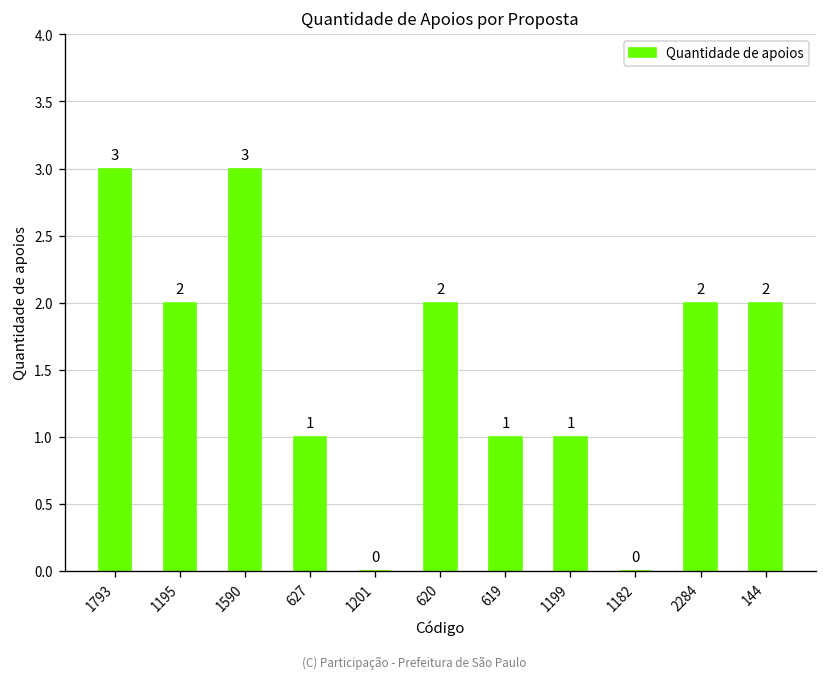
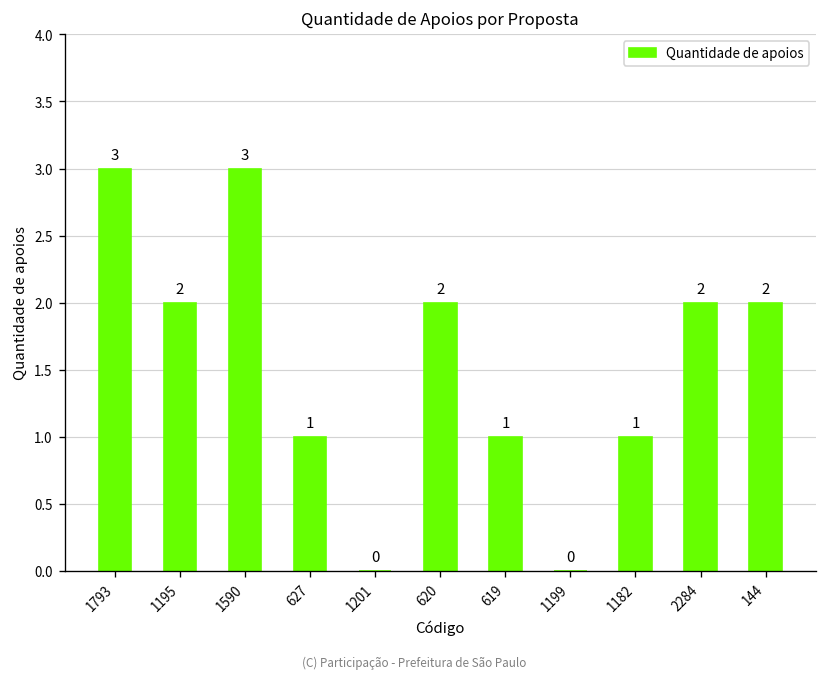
  {
    "1793": 3,
    "1195": 2,
    "1590": 3,
    "627": 1,
    "1201": 0,
    "620": 2,
    "619": 1,
-   "1199": 1,
-   "1182": 0,
+   "1199": 0,
+   "1182": 1,
    "2284": 2,
    "144": 2
  }
